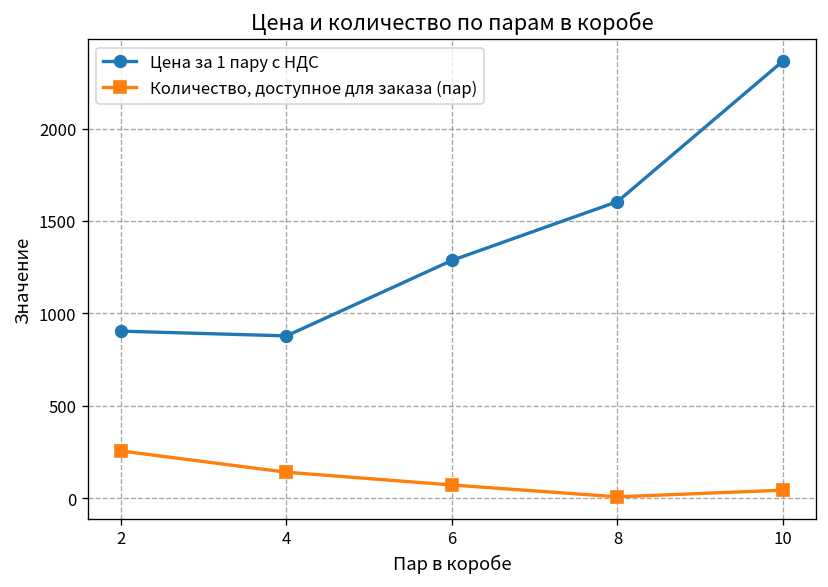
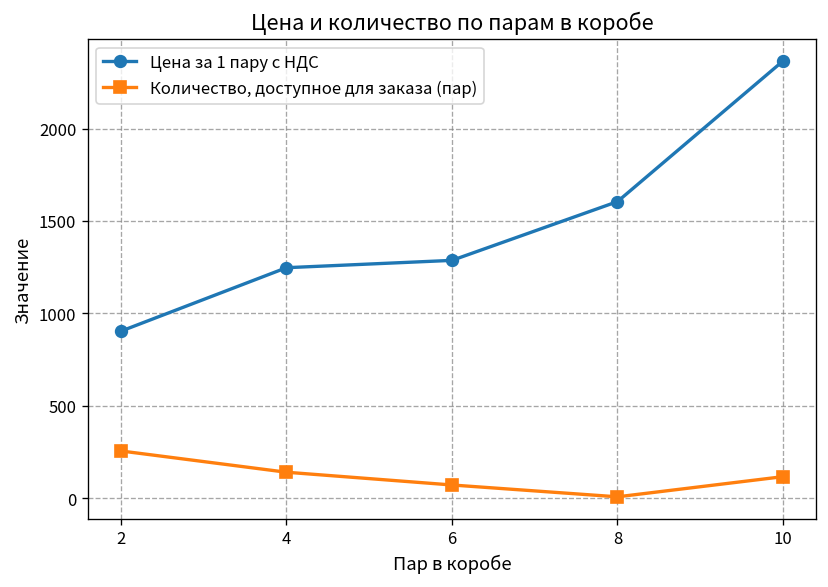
  {
    "Цена за 1 пару с НДС": {
      "2": 900,
-     "4": 880,
+     "4": 1250,
      "6": 1290,
      "8": 1600,
      "10": 2370
    },
    "Количество, доступное для заказа (пар)": {
      "2": 260,
      "4": 140,
      "6": 70,
      "8": 10,
-     "10": 40
+     "10": 120
    }
  }
